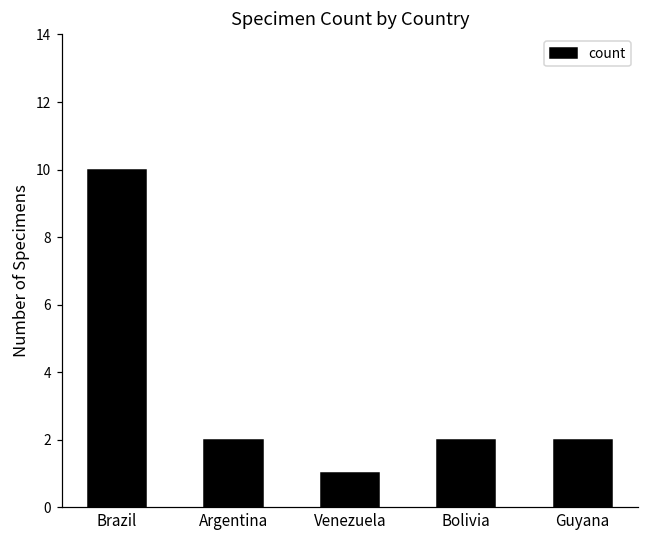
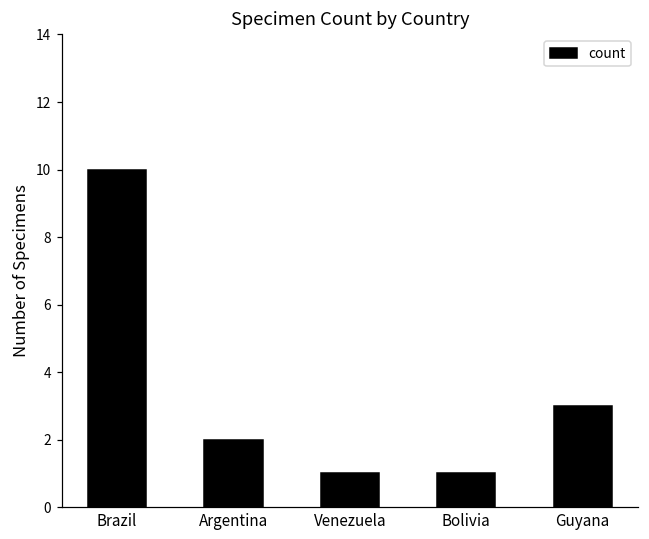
  {
    "Brazil": 10,
    "Argentina": 2,
    "Venezuela": 1,
-   "Bolivia": 2,
-   "Guyana": 2
+   "Bolivia": 1,
+   "Guyana": 3
  }
